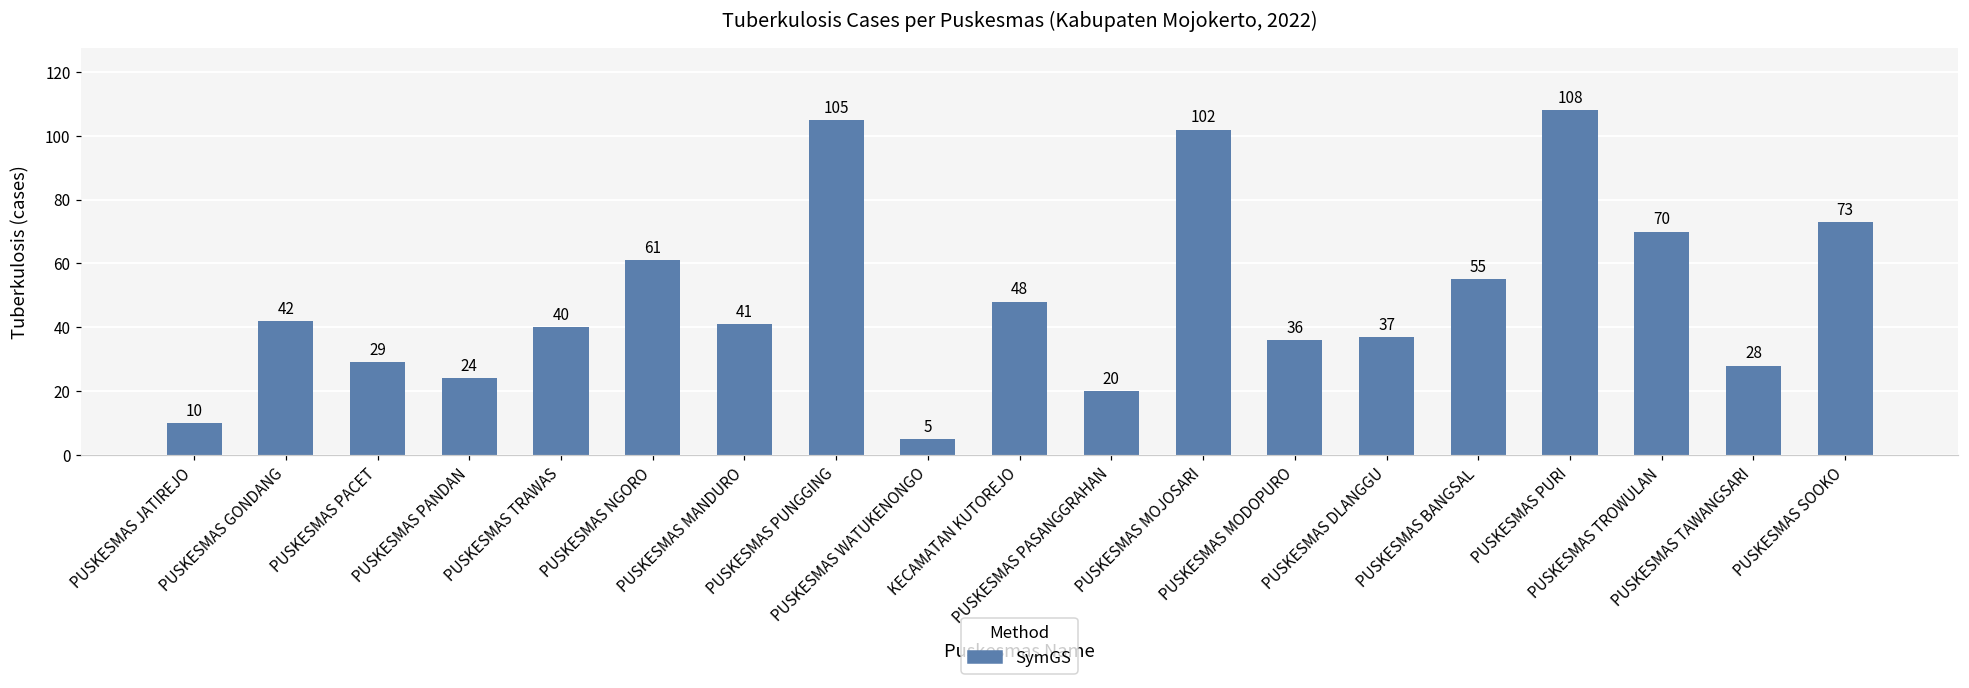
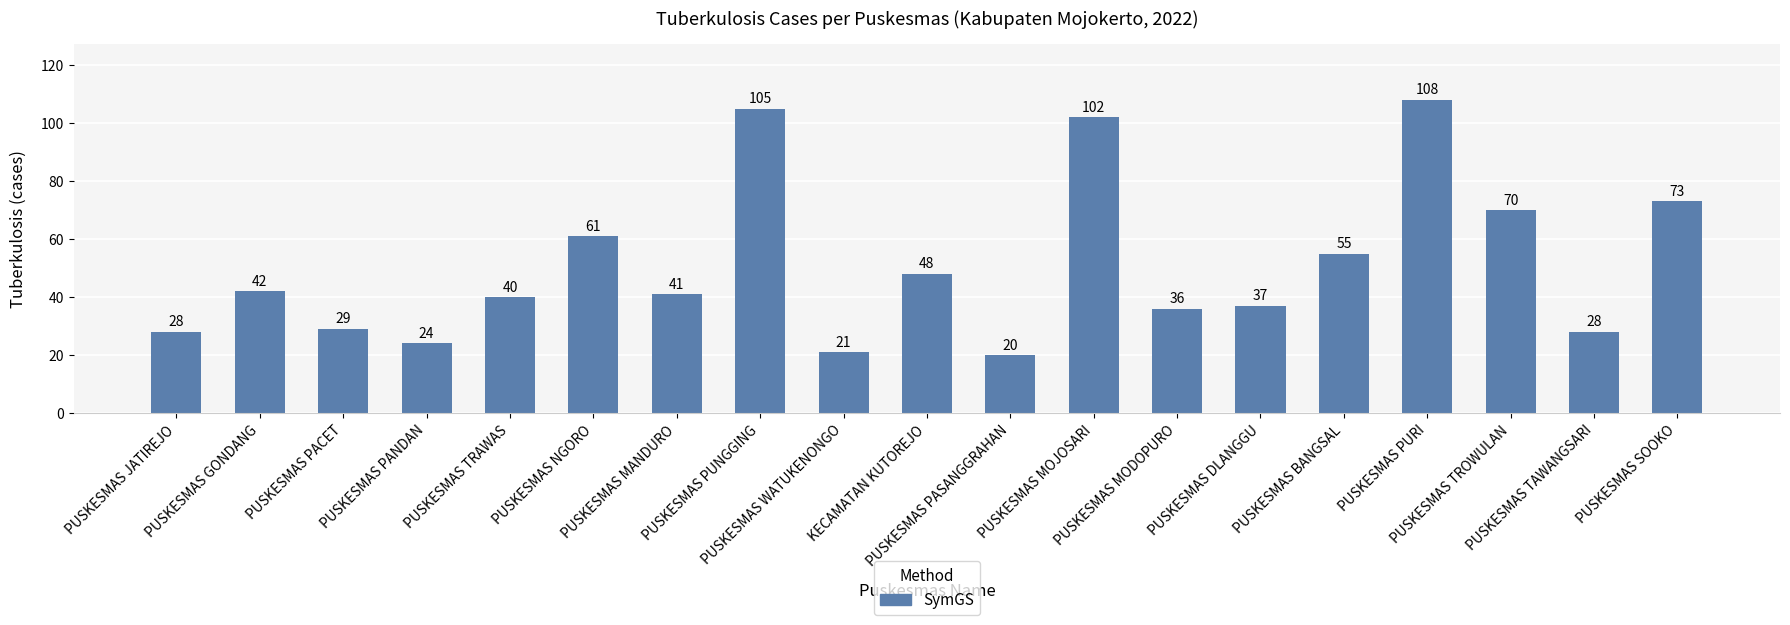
  {
-   "PUSKESMAS JATIREJO": 10,
+   "PUSKESMAS JATIREJO": 28,
    "PUSKESMAS GONDANG": 42,
    "PUSKESMAS PACET": 29,
    "PUSKESMAS PANDAN": 24,
    "PUSKESMAS TRAWAS": 40,
    "PUSKESMAS NGORO": 61,
    "PUSKESMAS MANDURO": 41,
    "PUSKESMAS PUNGGING": 105,
-   "PUSKESMAS WATUKENONGO": 5,
+   "PUSKESMAS WATUKENONGO": 21,
    "KECAMATAN KUTOREJO": 48,
    "PUSKESMAS PASANGGRAHAN": 20,
    "PUSKESMAS MOJOSARI": 102,
    "PUSKESMAS MODOPURO": 36,
    "PUSKESMAS DLANGGU": 37,
    "PUSKESMAS BANGSAL": 55,
    "PUSKESMAS PURI": 108,
    "PUSKESMAS TROWULAN": 70,
    "PUSKESMAS TAWANGSARI": 28,
    "PUSKESMAS SOOKO": 73
  }
